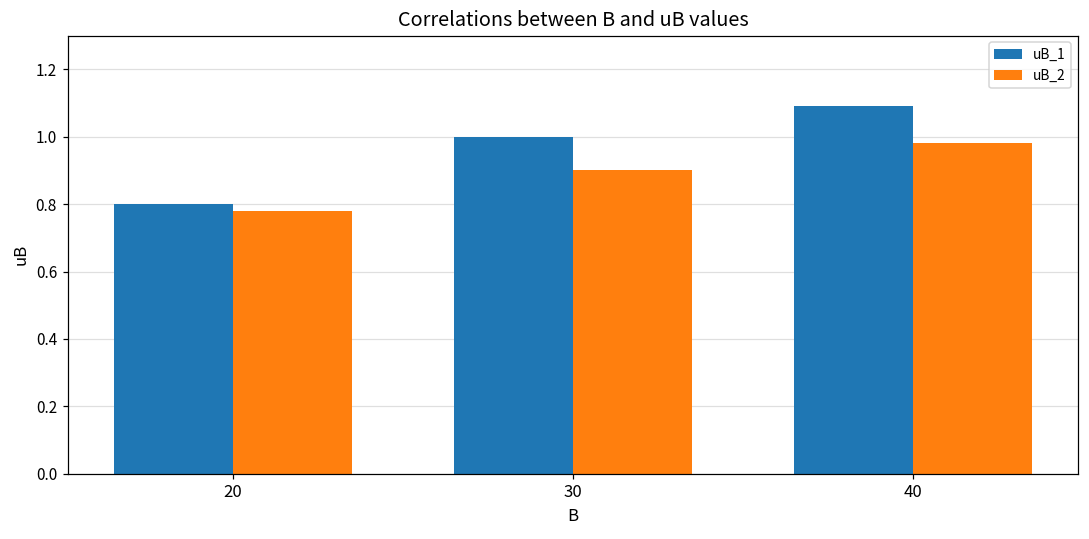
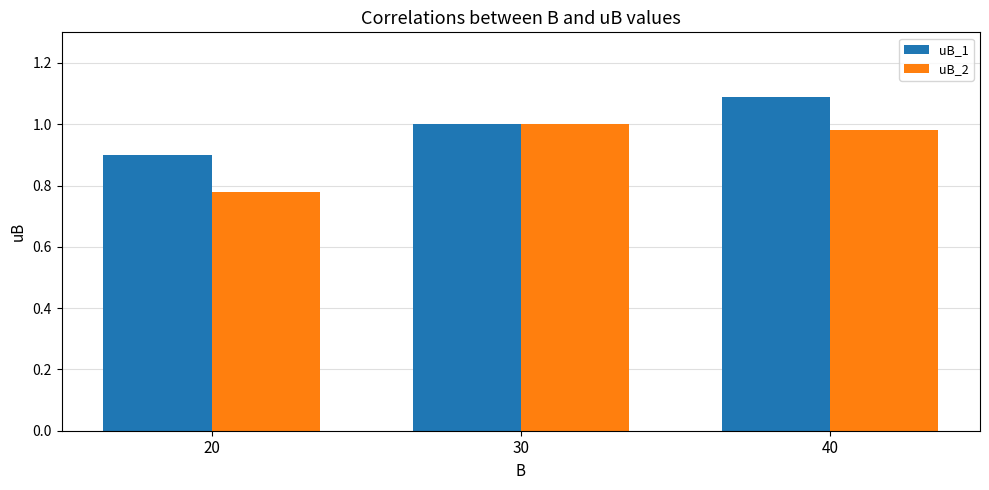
  {
    "uB_1": {
-     "20": 0.8,
+     "20": 0.9,
      "30": 1.0,
      "40": 1.09
    },
    "uB_2": {
      "20": 0.78,
-     "30": 0.9,
+     "30": 1.0,
      "40": 0.98
    }
  }
